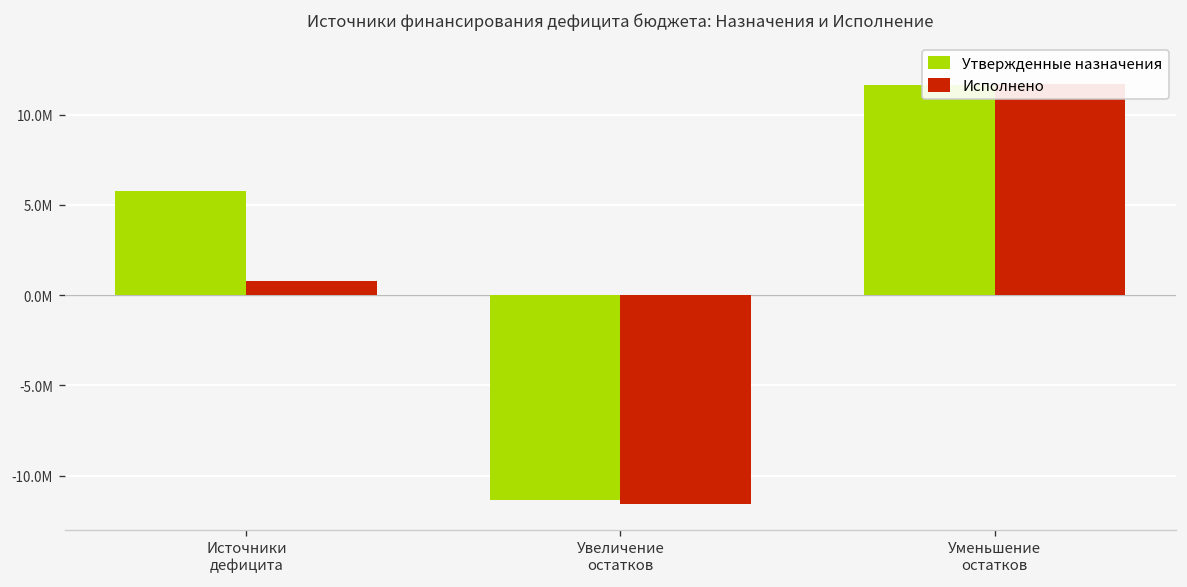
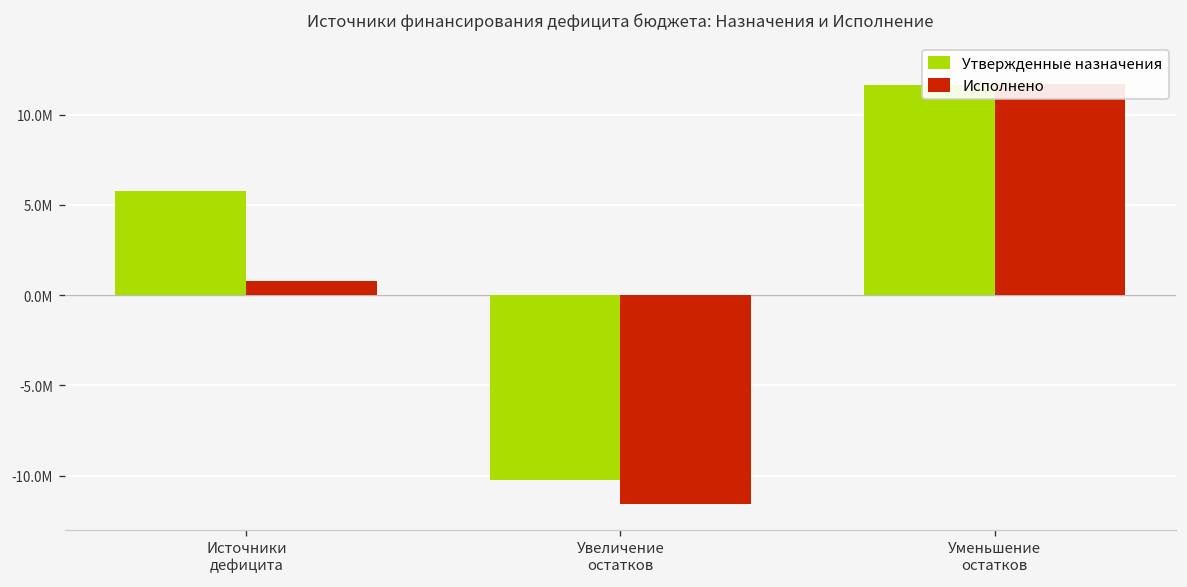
  {
    "Утвержденные назначения": {
      "Источники дефицита": 5800000,
-     "Увеличение остатков": -11400000
+     "Увеличение остатков": -10200000
    },
    "Исполнено": {
      "Источники дефицита": 800000,
      "Увеличение остатков": -11600000
    }
  }
